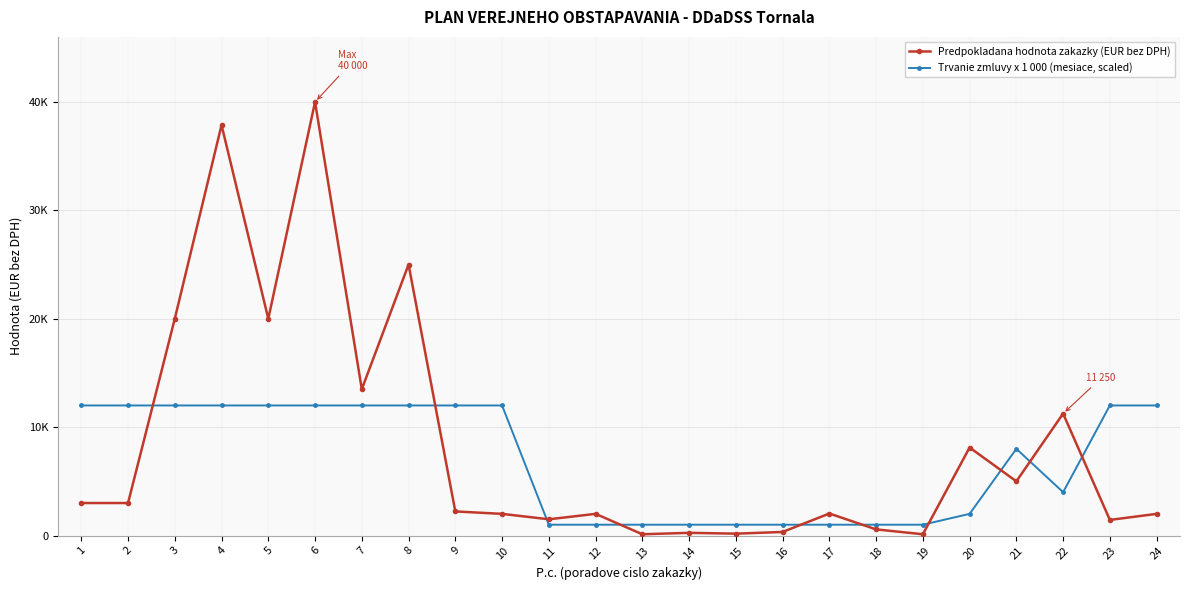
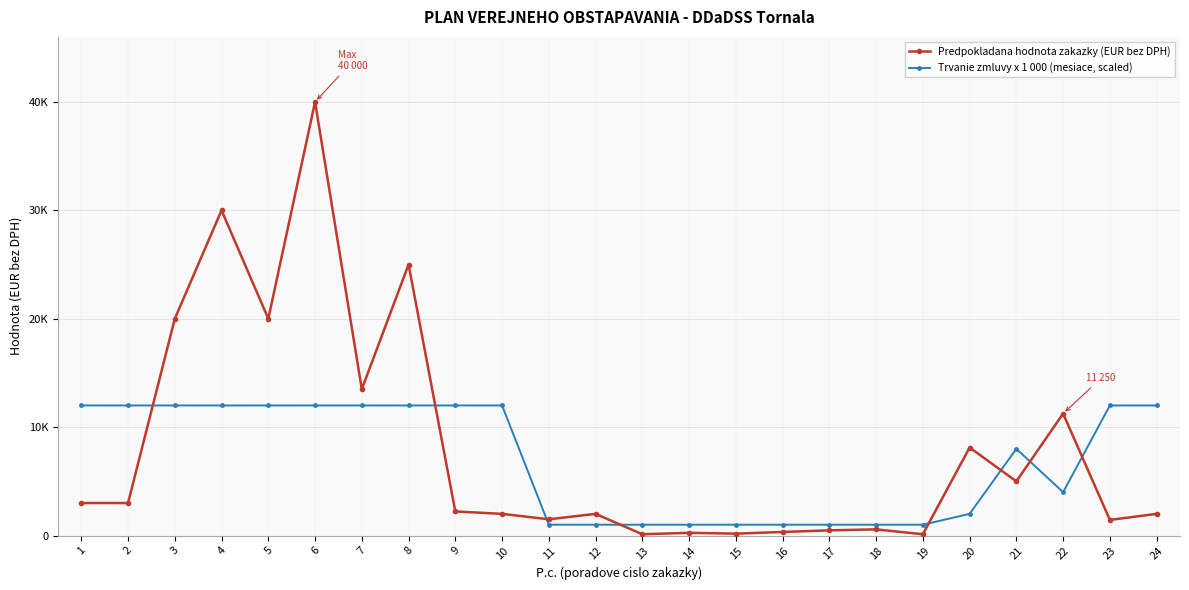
  {
    "Predpokladana hodnota zakazky (EUR bez DPH)": {
      "1": 3000,
      "2": 3000,
      "3": 20000,
-     "4": 37900,
+     "4": 30000,
      "5": 20000,
      "7": 13500,
      "8": 25000,
      "9": 2200,
      "10": 2000,
      "11": 1500,
      "12": 2000,
      "13": 100,
      "14": 300,
      "15": 200,
      "16": 300,
-     "17": 2000,
+     "17": 500,
      "18": 600,
      "19": 100,
      "20": 8100,
      "21": 5000,
      "22": 11300,
      "23": 1400,
      "24": 2000
    },
    "Trvanie zmluvy x 1 000 (mesiace, scaled)": {
      "1": 12000,
      "2": 12000,
      "3": 12000,
      "4": 12000,
      "5": 12000,
      "6": 12000,
      "7": 12000,
      "8": 12000,
      "9": 12000,
      "10": 12000,
      "11": 1000,
      "12": 1000,
      "13": 1000,
      "14": 1000,
      "15": 1000,
      "16": 1000,
      "17": 1000,
      "18": 1000,
      "19": 1000,
      "20": 2000,
      "21": 8000,
      "22": 4000,
      "24": 12000
    }
  }
